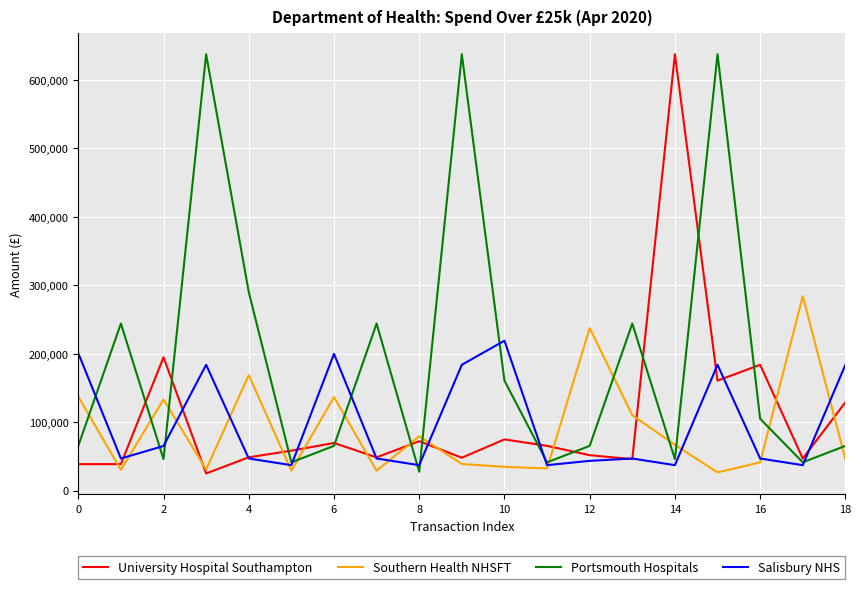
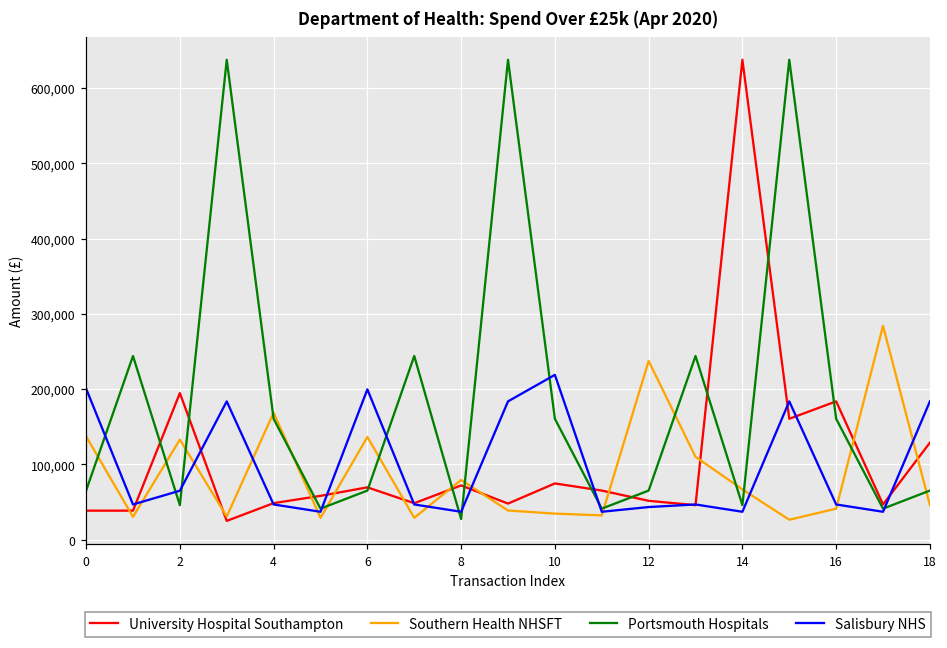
  {
    "University Hospital Southampton": {
      "0": "40,000",
      "2": "190,000",
      "6": "70,000",
      "8": "70,000",
      "10": "70,000",
      "12": "50,000",
      "14": "640,000",
      "16": "180,000",
      "18": "130,000"
    },
    "Southern Health NHSFT": {
      "0": "140,000",
      "2": "130,000",
      "4": "170,000",
      "6": "140,000",
      "8": "80,000",
      "10": "30,000",
      "12": "240,000",
      "14": "70,000",
      "16": "40,000",
      "18": "50,000"
    },
    "Portsmouth Hospitals": {
      "0": "70,000",
      "2": "50,000",
-     "4": "290,000",
+     "4": "160,000",
      "6": "70,000",
      "8": "30,000",
      "10": "160,000",
      "12": "70,000",
      "14": "50,000",
-     "16": "100,000",
+     "16": "160,000",
      "18": "70,000"
    },
    "Salisbury NHS": {
      "0": "200,000",
      "2": "70,000",
      "6": "200,000",
      "8": "40,000",
      "10": "220,000",
      "12": "40,000",
      "14": "40,000",
      "16": "50,000",
      "18": "180,000"
    }
  }
